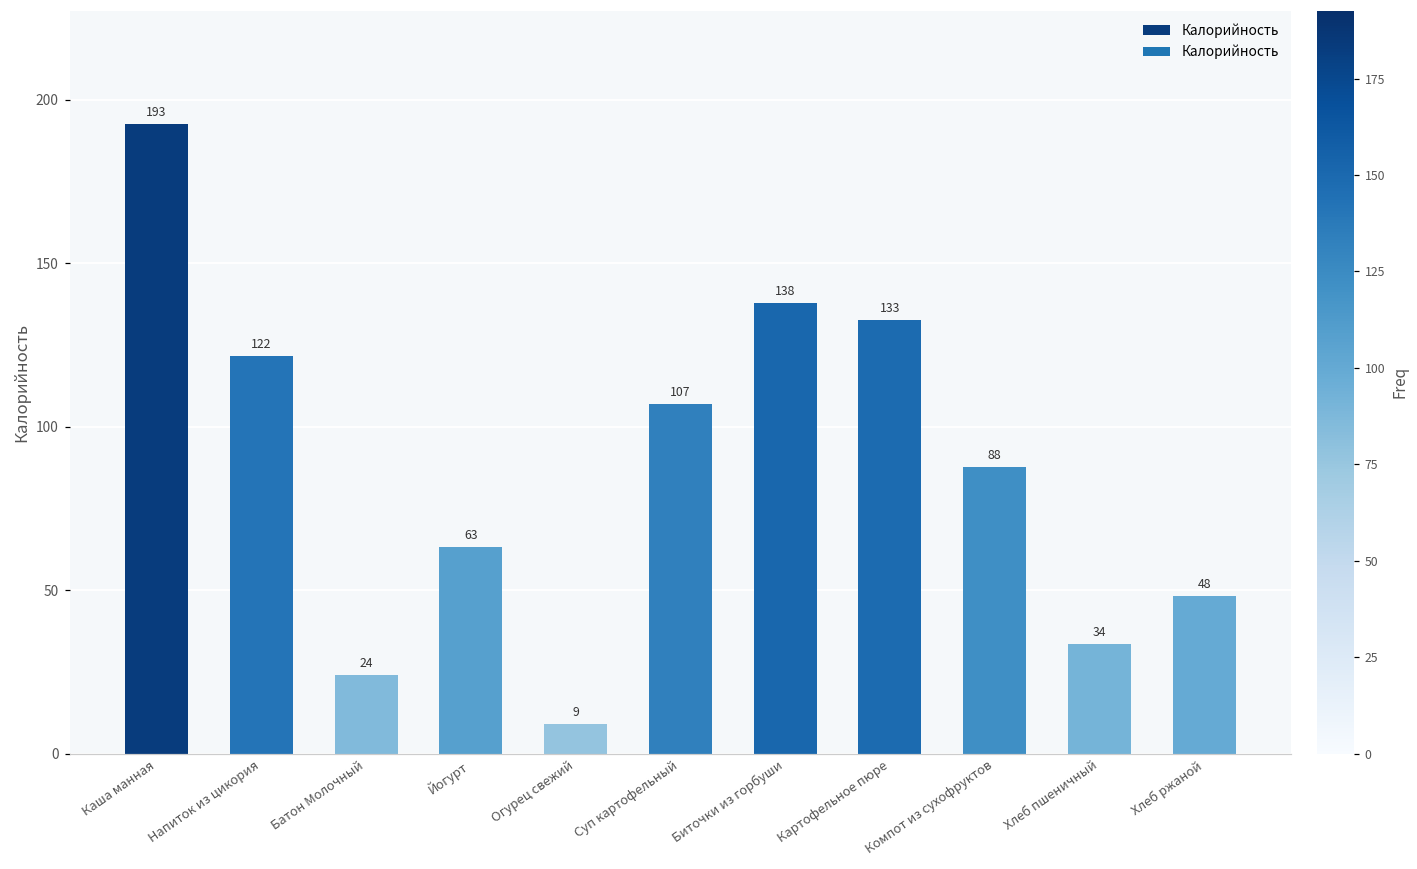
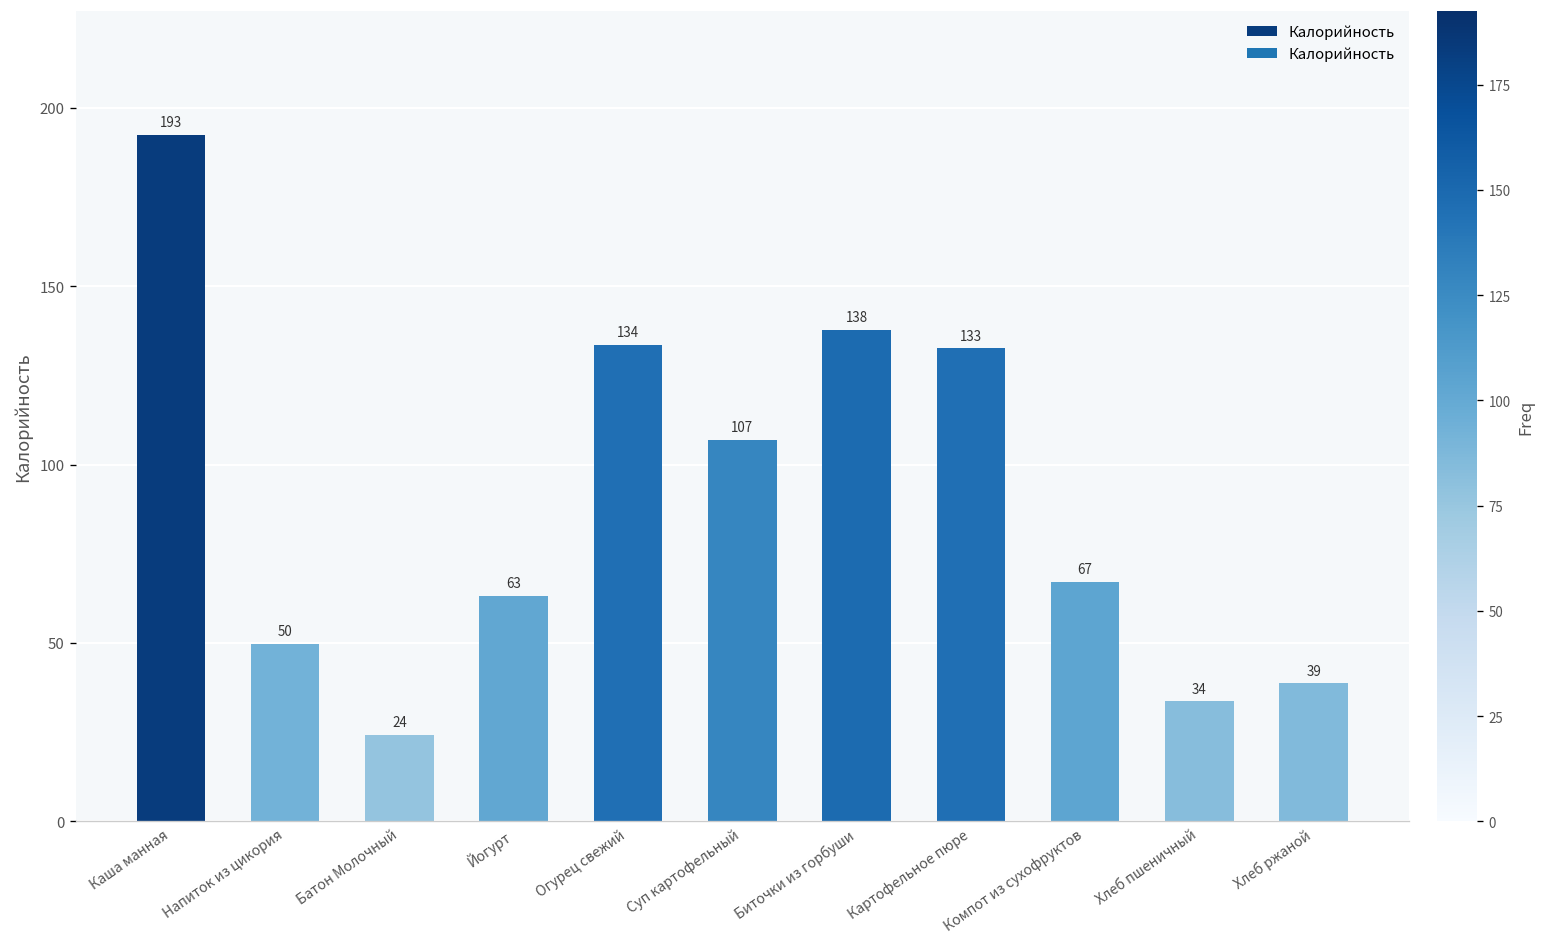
  {
    "Каша манная": 193,
-   "Напиток из цикория": 122,
+   "Напиток из цикория": 50,
    "Батон Молочный": 24,
    "Йогурт": 63,
-   "Огурец свежий": 9,
+   "Огурец свежий": 134,
    "Суп картофельный": 107,
    "Биточки из горбуши": 138,
    "Картофельное пюре": 133,
-   "Компот из сухофруктов": 88,
+   "Компот из сухофруктов": 67,
    "Хлеб пшеничный": 34,
-   "Хлеб ржаной": 48
+   "Хлеб ржаной": 39
  }
